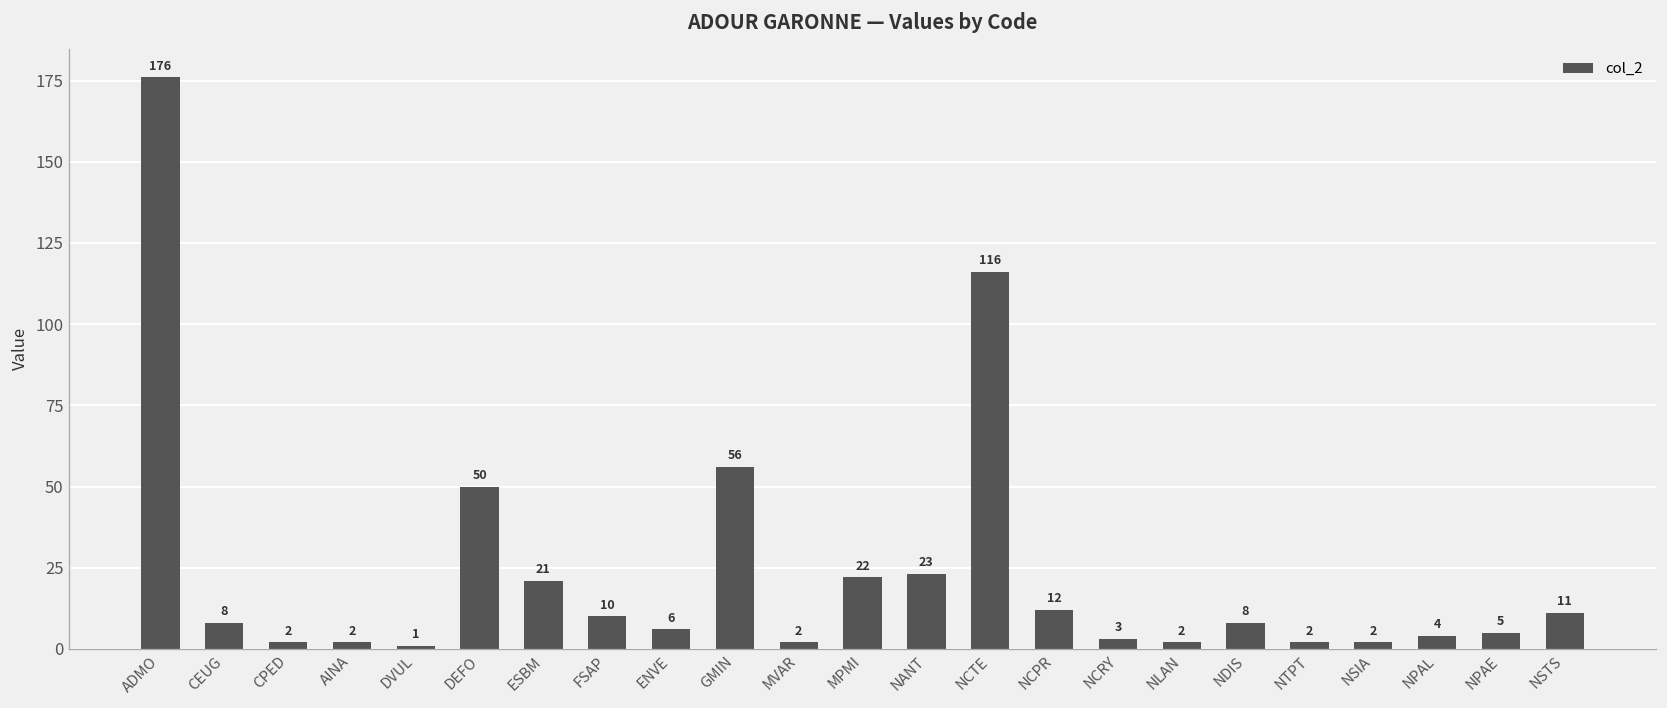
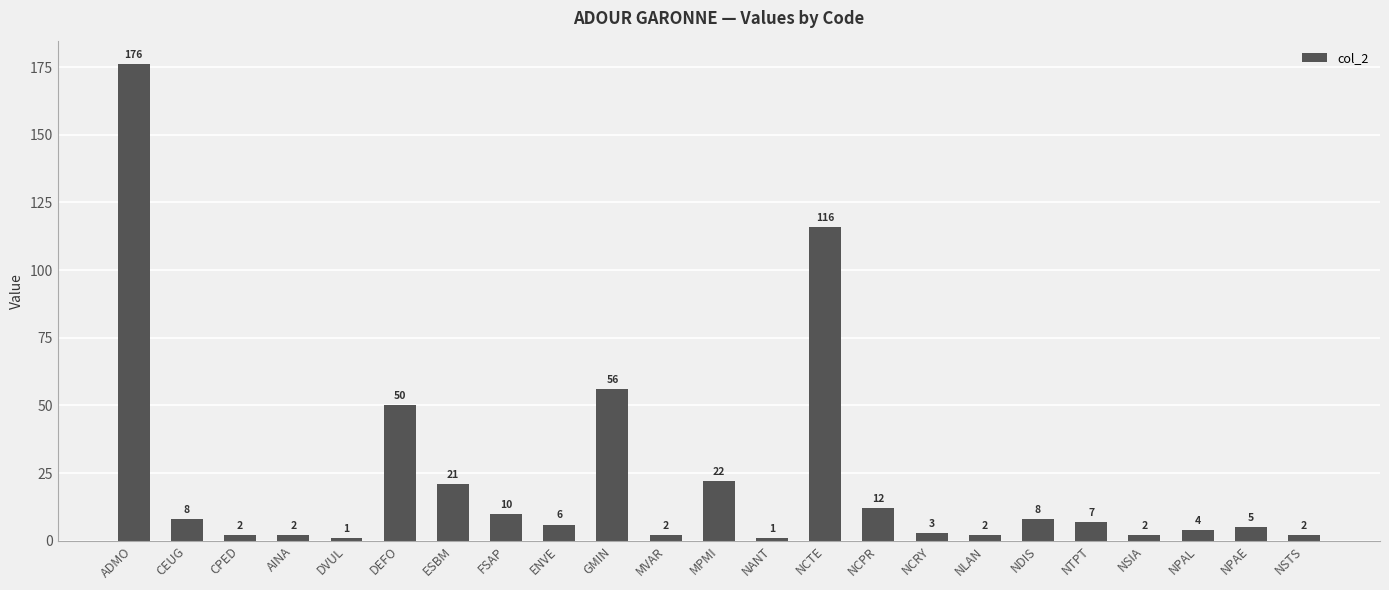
  {
    "ADMO": 176,
    "CEUG": 8,
    "CPED": 2,
    "AINA": 2,
    "DVUL": 1,
    "DEFO": 50,
    "ESBM": 21,
    "FSAP": 10,
    "ENVE": 6,
    "GMIN": 56,
    "MVAR": 2,
    "MPMI": 22,
-   "NANT": 23,
+   "NANT": 1,
    "NCTE": 116,
    "NCPR": 12,
    "NCRY": 3,
    "NLAN": 2,
    "NDIS": 8,
-   "NTPT": 2,
+   "NTPT": 7,
    "NSIA": 2,
    "NPAL": 4,
    "NPAE": 5,
-   "NSTS": 11
+   "NSTS": 2
  }
